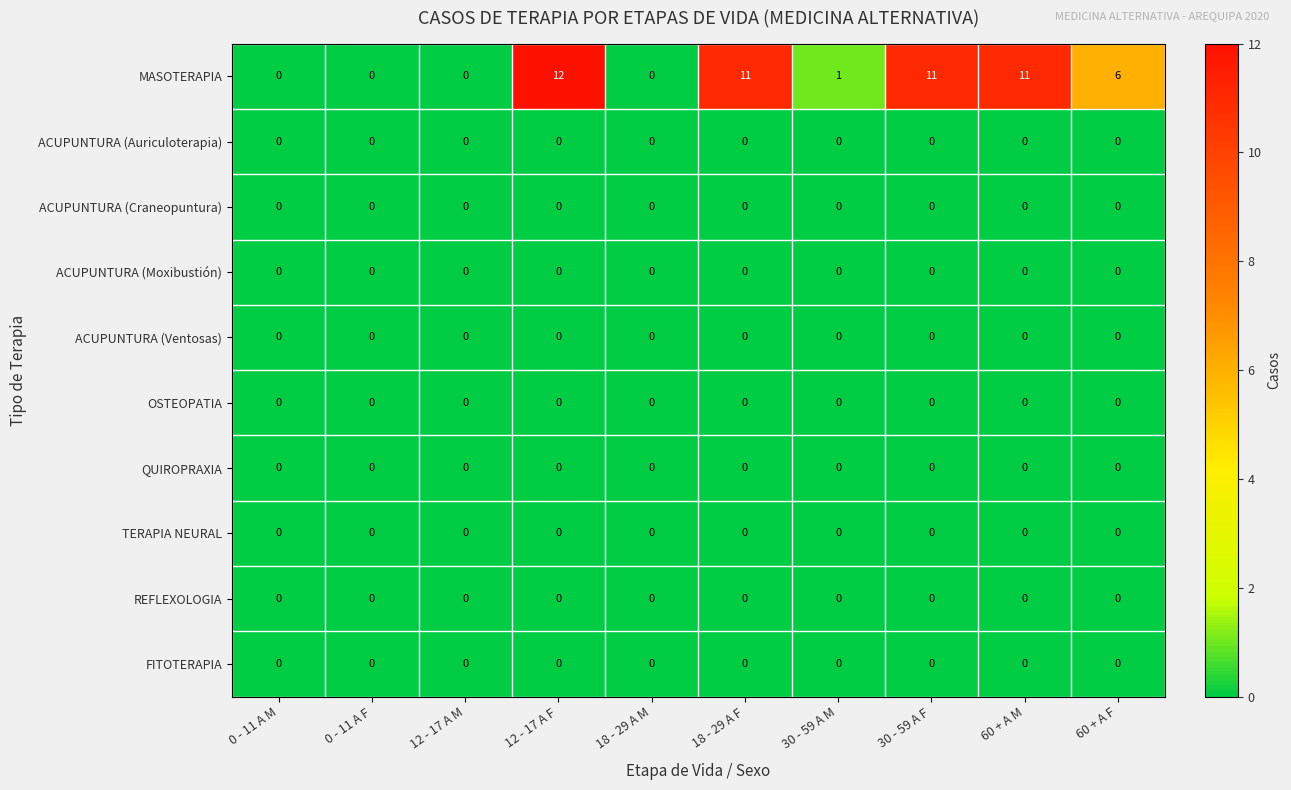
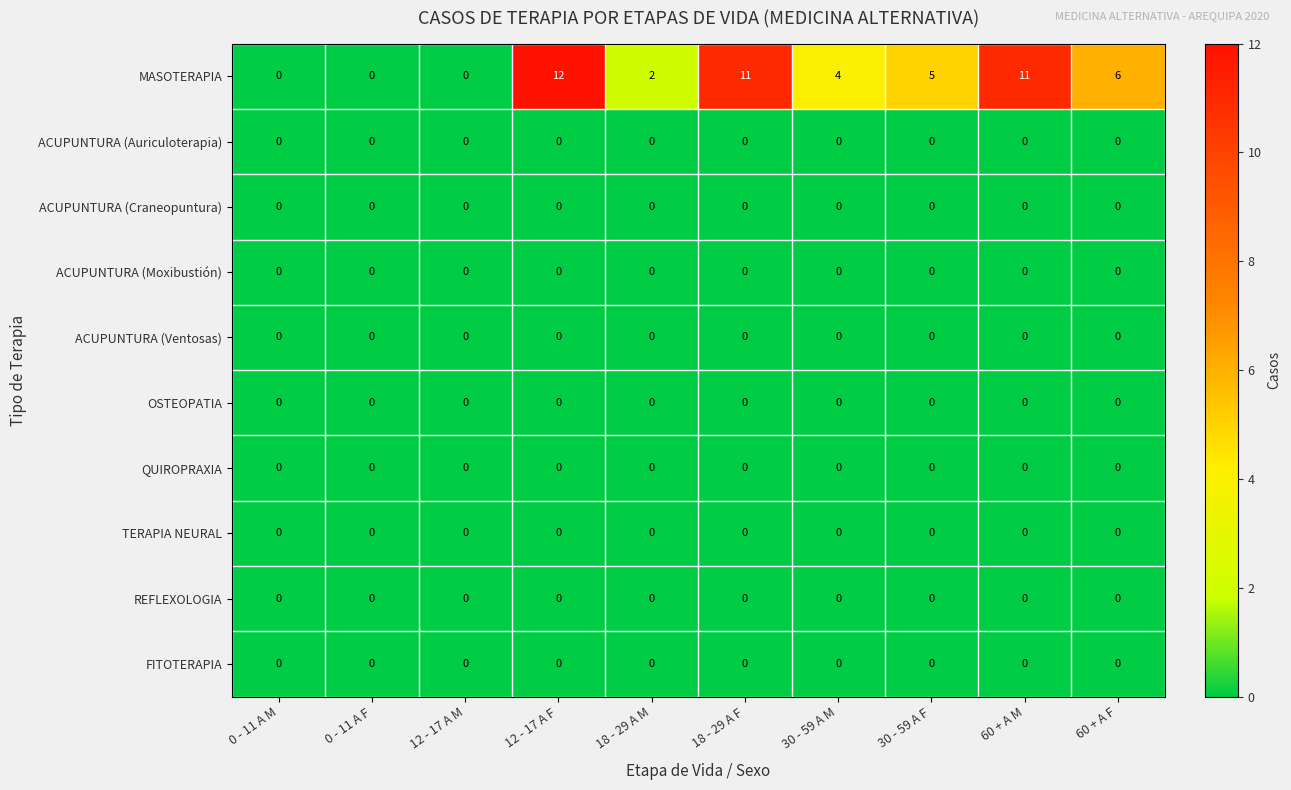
  {
    "MASOTERAPIA": {
      "0 - 11 A M": 0,
      "0 - 11 A F": 0,
      "12 - 17 A M": 0,
      "12 - 17 A F": 12,
-     "18 - 29 A M": 0,
+     "18 - 29 A M": 2,
      "18 - 29 A F": 11,
-     "30 - 59 A M": 1,
-     "30 - 59 A F": 11,
+     "30 - 59 A M": 4,
+     "30 - 59 A F": 5,
      "60 + A M": 11,
      "60 + A F": 6
    },
    "ACUPUNTURA (Auriculoterapia)": {
      "0 - 11 A M": 0,
      "0 - 11 A F": 0,
      "12 - 17 A M": 0,
      "12 - 17 A F": 0,
      "18 - 29 A M": 0,
      "18 - 29 A F": 0,
      "30 - 59 A M": 0,
      "30 - 59 A F": 0,
      "60 + A M": 0,
      "60 + A F": 0
    },
    "ACUPUNTURA (Craneopuntura)": {
      "0 - 11 A M": 0,
      "0 - 11 A F": 0,
      "12 - 17 A M": 0,
      "12 - 17 A F": 0,
      "18 - 29 A M": 0,
      "18 - 29 A F": 0,
      "30 - 59 A M": 0,
      "30 - 59 A F": 0,
      "60 + A M": 0,
      "60 + A F": 0
    },
    "ACUPUNTURA (Moxibustión)": {
      "0 - 11 A M": 0,
      "0 - 11 A F": 0,
      "12 - 17 A M": 0,
      "12 - 17 A F": 0,
      "18 - 29 A M": 0,
      "18 - 29 A F": 0,
      "30 - 59 A M": 0,
      "30 - 59 A F": 0,
      "60 + A M": 0,
      "60 + A F": 0
    },
    "ACUPUNTURA (Ventosas)": {
      "0 - 11 A M": 0,
      "0 - 11 A F": 0,
      "12 - 17 A M": 0,
      "12 - 17 A F": 0,
      "18 - 29 A M": 0,
      "18 - 29 A F": 0,
      "30 - 59 A M": 0,
      "30 - 59 A F": 0,
      "60 + A M": 0,
      "60 + A F": 0
    },
    "OSTEOPATIA": {
      "0 - 11 A M": 0,
      "0 - 11 A F": 0,
      "12 - 17 A M": 0,
      "12 - 17 A F": 0,
      "18 - 29 A M": 0,
      "18 - 29 A F": 0,
      "30 - 59 A M": 0,
      "30 - 59 A F": 0,
      "60 + A M": 0,
      "60 + A F": 0
    },
    "QUIROPRAXIA": {
      "0 - 11 A M": 0,
      "0 - 11 A F": 0,
      "12 - 17 A M": 0,
      "12 - 17 A F": 0,
      "18 - 29 A M": 0,
      "18 - 29 A F": 0,
      "30 - 59 A M": 0,
      "30 - 59 A F": 0,
      "60 + A M": 0,
      "60 + A F": 0
    },
    "TERAPIA NEURAL": {
      "0 - 11 A M": 0,
      "0 - 11 A F": 0,
      "12 - 17 A M": 0,
      "12 - 17 A F": 0,
      "18 - 29 A M": 0,
      "18 - 29 A F": 0,
      "30 - 59 A M": 0,
      "30 - 59 A F": 0,
      "60 + A M": 0,
      "60 + A F": 0
    },
    "REFLEXOLOGIA": {
      "0 - 11 A M": 0,
      "0 - 11 A F": 0,
      "12 - 17 A M": 0,
      "12 - 17 A F": 0,
      "18 - 29 A M": 0,
      "18 - 29 A F": 0,
      "30 - 59 A M": 0,
      "30 - 59 A F": 0,
      "60 + A M": 0,
      "60 + A F": 0
    },
    "FITOTERAPIA": {
      "0 - 11 A M": 0,
      "0 - 11 A F": 0,
      "12 - 17 A M": 0,
      "12 - 17 A F": 0,
      "18 - 29 A M": 0,
      "18 - 29 A F": 0,
      "30 - 59 A M": 0,
      "30 - 59 A F": 0,
      "60 + A M": 0,
      "60 + A F": 0
    }
  }
